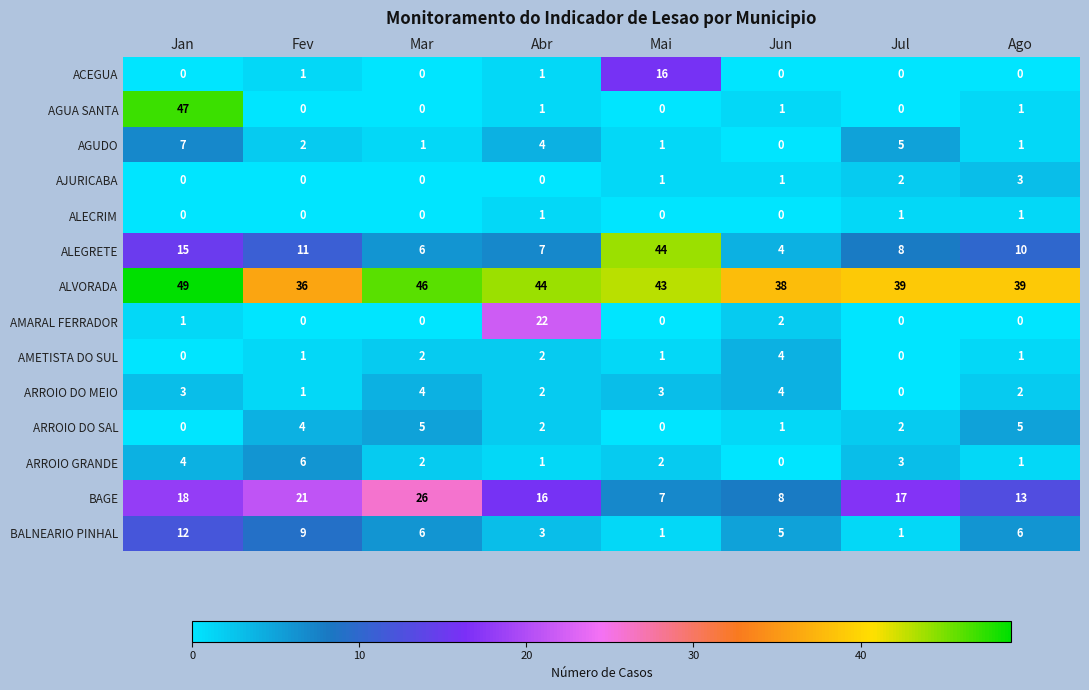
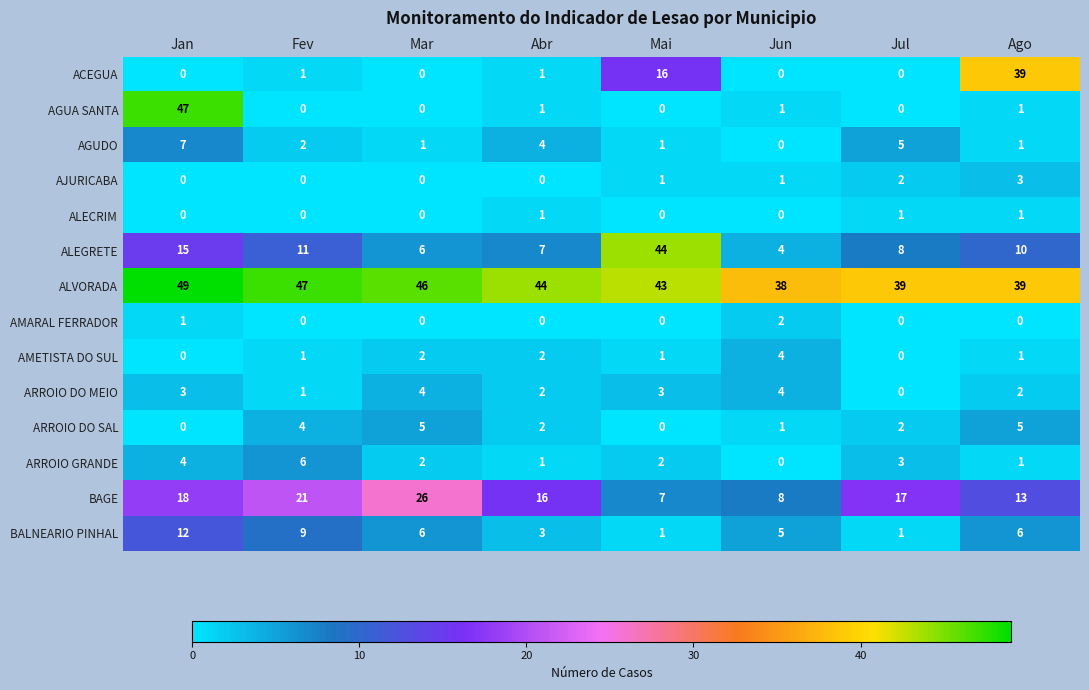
  {
    "ACEGUA": {
      "Jan": 0,
      "Fev": 1,
      "Mar": 0,
      "Abr": 1,
      "Mai": 16,
      "Jun": 0,
      "Jul": 0,
-     "Ago": 0
+     "Ago": 39
    },
    "AGUA SANTA": {
      "Jan": 47,
      "Fev": 0,
      "Mar": 0,
      "Abr": 1,
      "Mai": 0,
      "Jun": 1,
      "Jul": 0,
      "Ago": 1
    },
    "AGUDO": {
      "Jan": 7,
      "Fev": 2,
      "Mar": 1,
      "Abr": 4,
      "Mai": 1,
      "Jun": 0,
      "Jul": 5,
      "Ago": 1
    },
    "AJURICABA": {
      "Jan": 0,
      "Fev": 0,
      "Mar": 0,
      "Abr": 0,
      "Mai": 1,
      "Jun": 1,
      "Jul": 2,
      "Ago": 3
    },
    "ALECRIM": {
      "Jan": 0,
      "Fev": 0,
      "Mar": 0,
      "Abr": 1,
      "Mai": 0,
      "Jun": 0,
      "Jul": 1,
      "Ago": 1
    },
    "ALEGRETE": {
      "Jan": 15,
      "Fev": 11,
      "Mar": 6,
      "Abr": 7,
      "Mai": 44,
      "Jun": 4,
      "Jul": 8,
      "Ago": 10
    },
    "ALVORADA": {
      "Jan": 49,
-     "Fev": 36,
+     "Fev": 47,
      "Mar": 46,
      "Abr": 44,
      "Mai": 43,
      "Jun": 38,
      "Jul": 39,
      "Ago": 39
    },
    "AMARAL FERRADOR": {
      "Jan": 1,
      "Fev": 0,
      "Mar": 0,
-     "Abr": 22,
+     "Abr": 0,
      "Mai": 0,
      "Jun": 2,
      "Jul": 0,
      "Ago": 0
    },
    "AMETISTA DO SUL": {
      "Jan": 0,
      "Fev": 1,
      "Mar": 2,
      "Abr": 2,
      "Mai": 1,
      "Jun": 4,
      "Jul": 0,
      "Ago": 1
    },
    "ARROIO DO MEIO": {
      "Jan": 3,
      "Fev": 1,
      "Mar": 4,
      "Abr": 2,
      "Mai": 3,
      "Jun": 4,
      "Jul": 0,
      "Ago": 2
    },
    "ARROIO DO SAL": {
      "Jan": 0,
      "Fev": 4,
      "Mar": 5,
      "Abr": 2,
      "Mai": 0,
      "Jun": 1,
      "Jul": 2,
      "Ago": 5
    },
    "ARROIO GRANDE": {
      "Jan": 4,
      "Fev": 6,
      "Mar": 2,
      "Abr": 1,
      "Mai": 2,
      "Jun": 0,
      "Jul": 3,
      "Ago": 1
    },
    "BAGE": {
      "Jan": 18,
      "Fev": 21,
      "Mar": 26,
      "Abr": 16,
      "Mai": 7,
      "Jun": 8,
      "Jul": 17,
      "Ago": 13
    },
    "BALNEARIO PINHAL": {
      "Jan": 12,
      "Fev": 9,
      "Mar": 6,
      "Abr": 3,
      "Mai": 1,
      "Jun": 5,
      "Jul": 1,
      "Ago": 6
    }
  }
